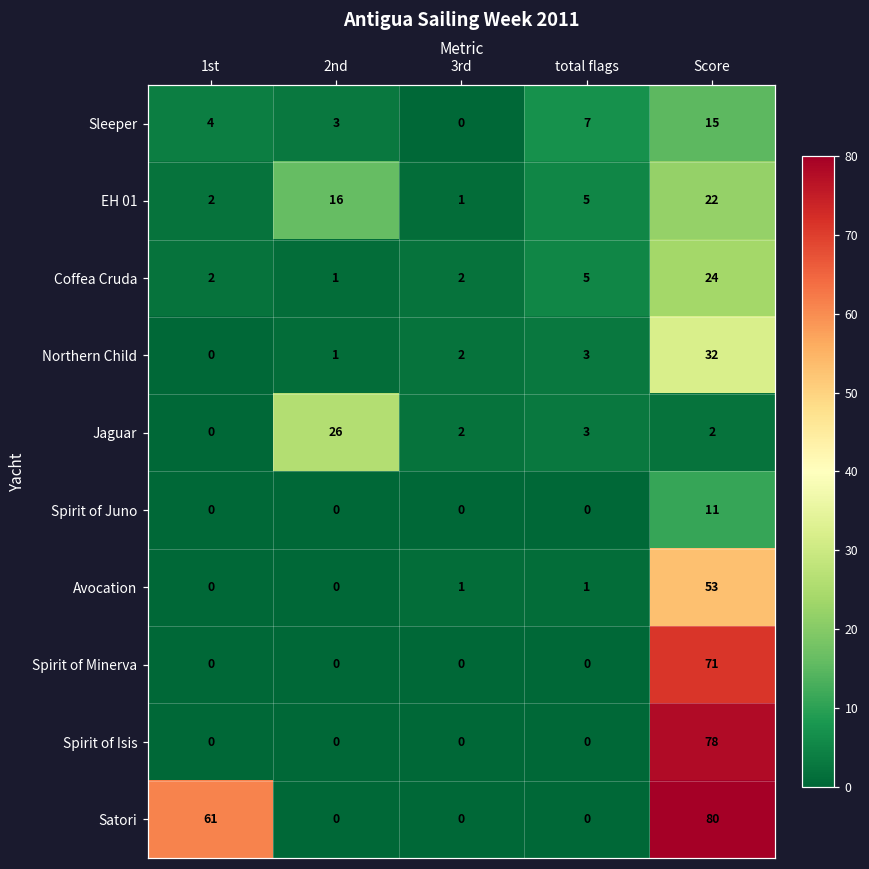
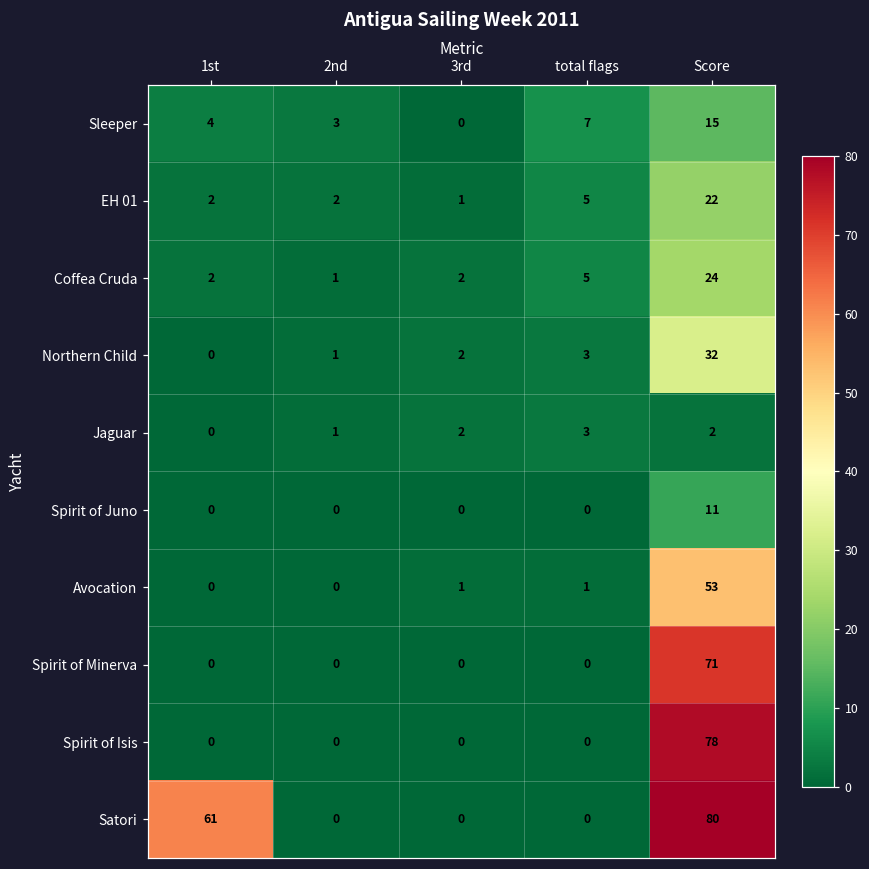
  {
    "Sleeper": {
      "1st": 4,
      "2nd": 3,
      "3rd": 0,
      "total flags": 7,
      "Score": 15
    },
    "EH 01": {
      "1st": 2,
-     "2nd": 16,
+     "2nd": 2,
      "3rd": 1,
      "total flags": 5,
      "Score": 22
    },
    "Coffea Cruda": {
      "1st": 2,
      "2nd": 1,
      "3rd": 2,
      "total flags": 5,
      "Score": 24
    },
    "Northern Child": {
      "1st": 0,
      "2nd": 1,
      "3rd": 2,
      "total flags": 3,
      "Score": 32
    },
    "Jaguar": {
      "1st": 0,
-     "2nd": 26,
+     "2nd": 1,
      "3rd": 2,
      "total flags": 3,
      "Score": 2
    },
    "Spirit of Juno": {
      "1st": 0,
      "2nd": 0,
      "3rd": 0,
      "total flags": 0,
      "Score": 11
    },
    "Avocation": {
      "1st": 0,
      "2nd": 0,
      "3rd": 1,
      "total flags": 1,
      "Score": 53
    },
    "Spirit of Minerva": {
      "1st": 0,
      "2nd": 0,
      "3rd": 0,
      "total flags": 0,
      "Score": 71
    },
    "Spirit of Isis": {
      "1st": 0,
      "2nd": 0,
      "3rd": 0,
      "total flags": 0,
      "Score": 78
    },
    "Satori": {
      "1st": 61,
      "2nd": 0,
      "3rd": 0,
      "total flags": 0,
      "Score": 80
    }
  }
